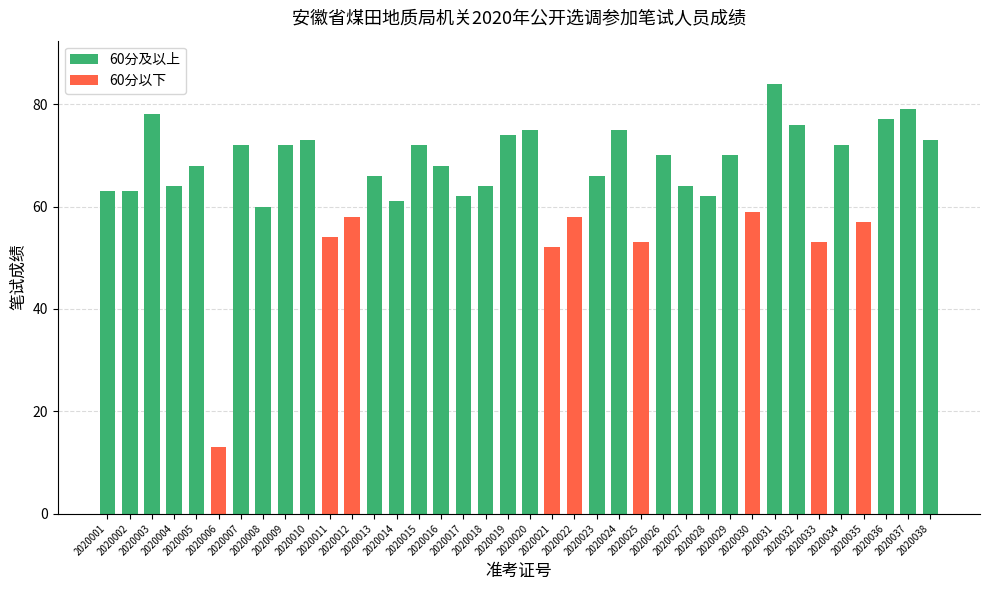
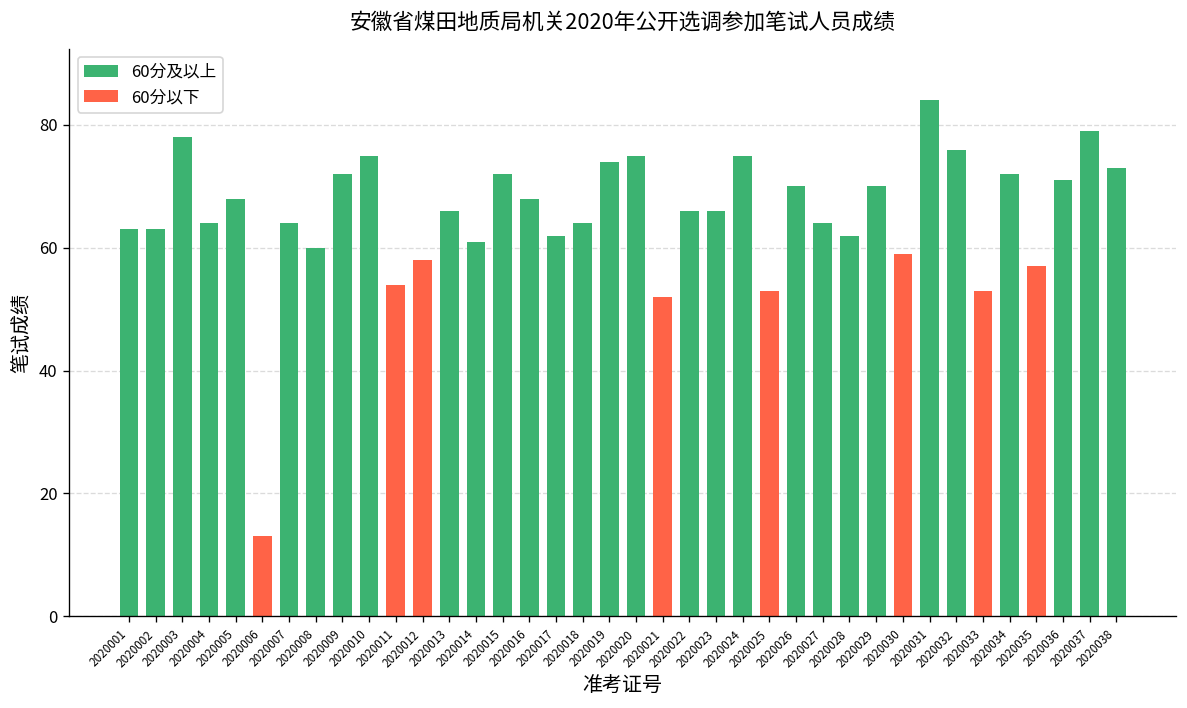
  {
    "2020001": 63,
    "2020002": 63,
    "2020003": 78,
    "2020004": 64,
    "2020005": 68,
    "2020006": 13,
-   "2020007": 72,
+   "2020007": 64,
    "2020008": 60,
    "2020009": 72,
-   "2020010": 73,
+   "2020010": 75,
    "2020011": 54,
    "2020012": 58,
    "2020013": 66,
    "2020014": 61,
    "2020015": 72,
    "2020016": 68,
    "2020017": 62,
    "2020018": 64,
    "2020019": 74,
    "2020020": 75,
    "2020021": 52,
-   "2020022": 58,
+   "2020022": 66,
    "2020023": 66,
    "2020024": 75,
    "2020025": 53,
    "2020026": 70,
    "2020027": 64,
    "2020028": 62,
    "2020029": 70,
    "2020030": 59,
    "2020031": 84,
    "2020032": 76,
    "2020033": 53,
    "2020034": 72,
    "2020035": 57,
-   "2020036": 77,
+   "2020036": 71,
    "2020037": 79,
    "2020038": 73
  }
